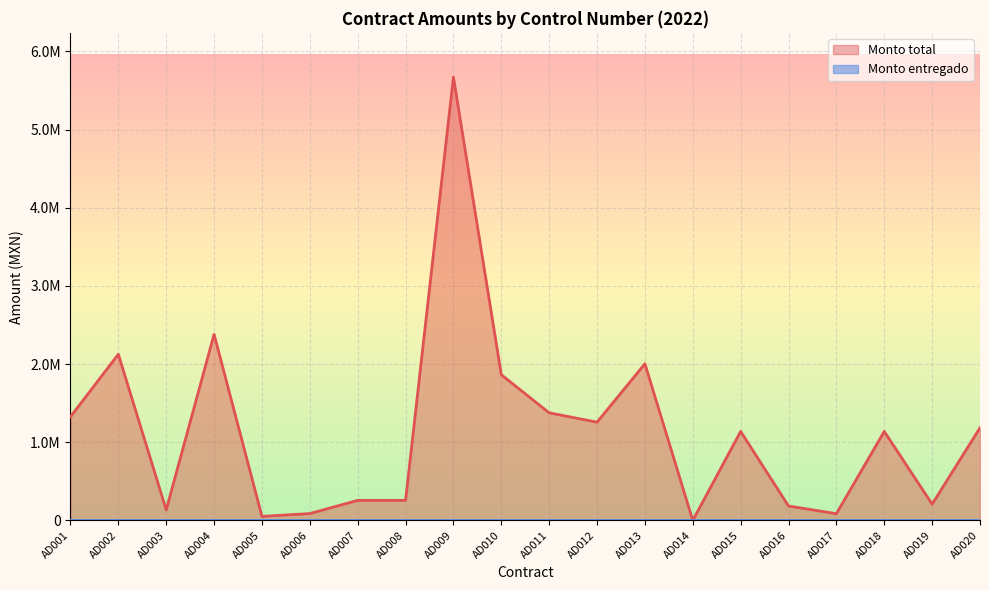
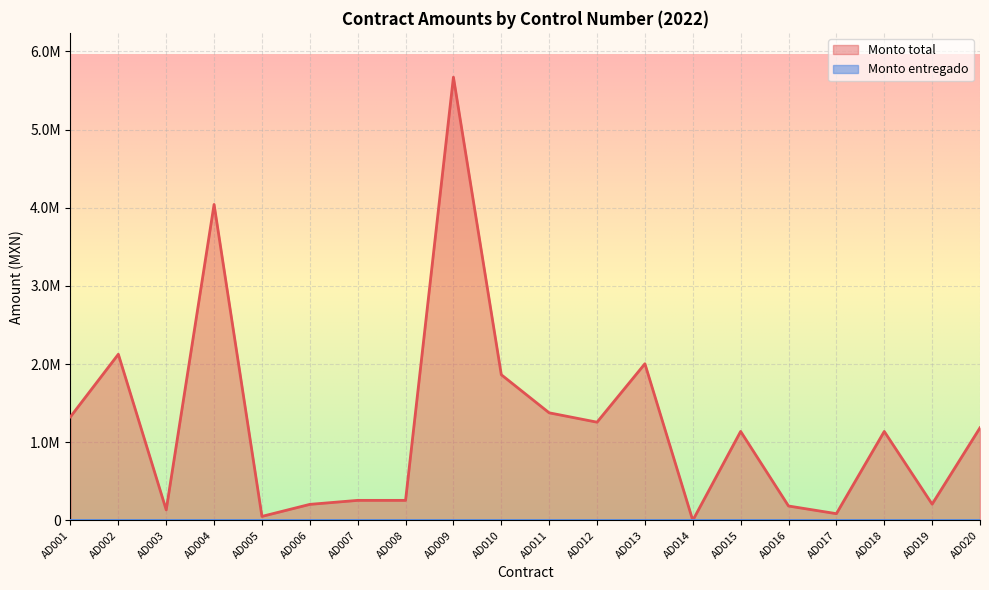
  {
    "Monto total": {
      "AD001": 1300000,
      "AD002": 2100000,
      "AD003": 100000,
-     "AD004": 2400000,
+     "AD004": 4000000,
      "AD005": 100000,
-     "AD006": 100000,
+     "AD006": 200000,
      "AD007": 300000,
      "AD008": 300000,
      "AD009": 5700000,
      "AD010": 1900000,
      "AD011": 1400000,
      "AD012": 1300000,
      "AD013": 2000000,
      "AD015": 1100000,
      "AD016": 200000,
      "AD017": 100000,
      "AD018": 1100000,
      "AD019": 200000,
      "AD020": 1200000
    },
    "Monto entregado": {
      "AD001": 0,
      "AD002": 0,
      "AD003": 0,
      "AD004": 0,
      "AD005": 0,
      "AD006": 0,
      "AD007": 0,
      "AD008": 0,
      "AD009": 0,
      "AD010": 0,
      "AD011": 0,
      "AD012": 0,
      "AD013": 0,
      "AD015": 0,
      "AD016": 0,
      "AD017": 0,
      "AD018": 0,
      "AD019": 0,
      "AD020": 0
    }
  }
